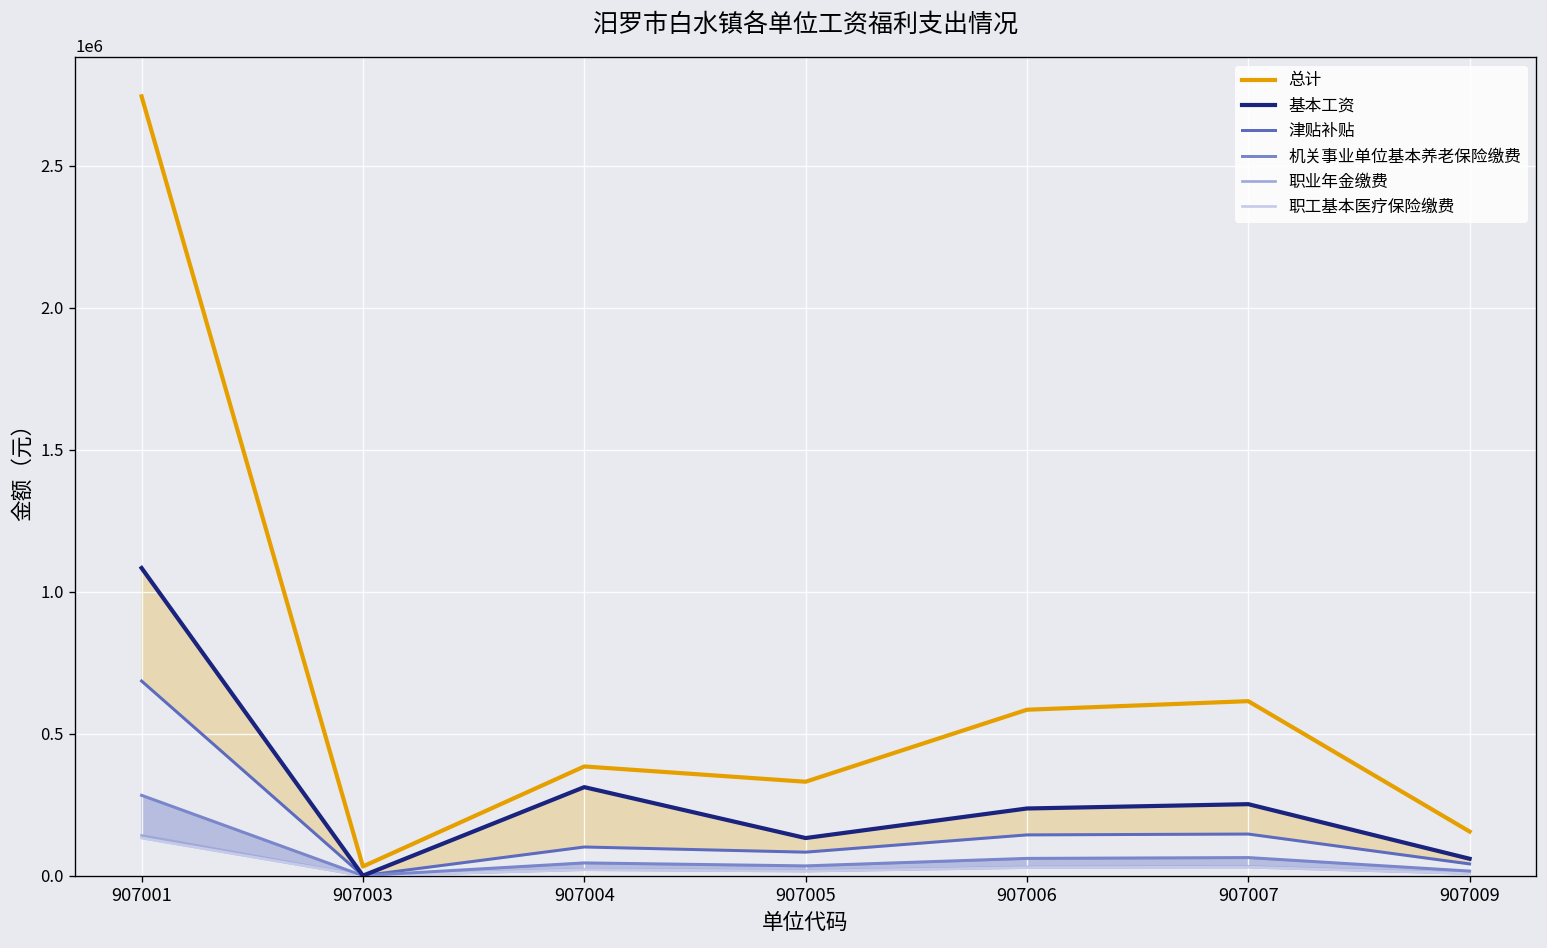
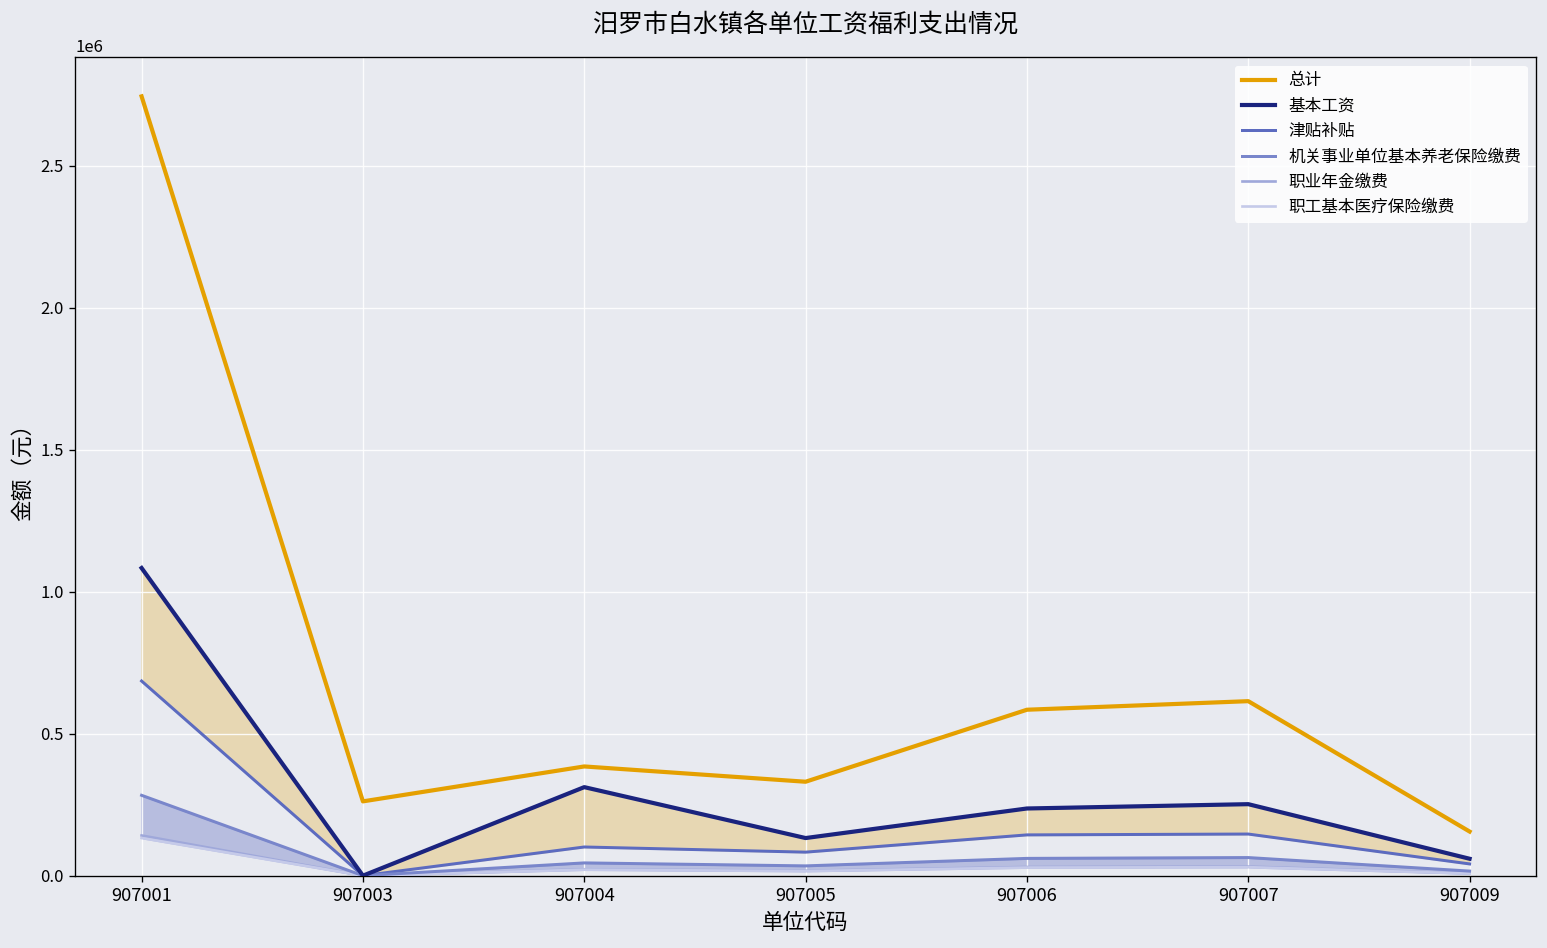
  {
    "总计": {
      "907001": 2740000,
-     "907003": 30000,
+     "907003": 260000,
      "907004": 380000,
      "907005": 330000,
      "907006": 580000,
      "907007": 610000,
      "907009": 160000
    },
    "基本工资": {
      "907001": 1080000,
      "907004": 310000,
      "907005": 130000,
      "907006": 240000,
      "907007": 250000,
      "907009": 60000
    }
  }
